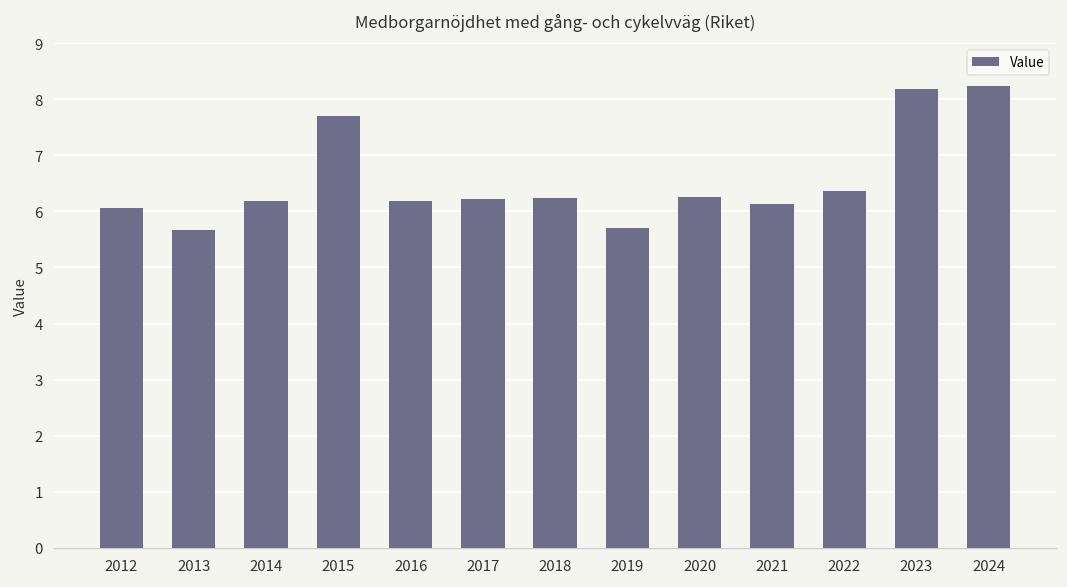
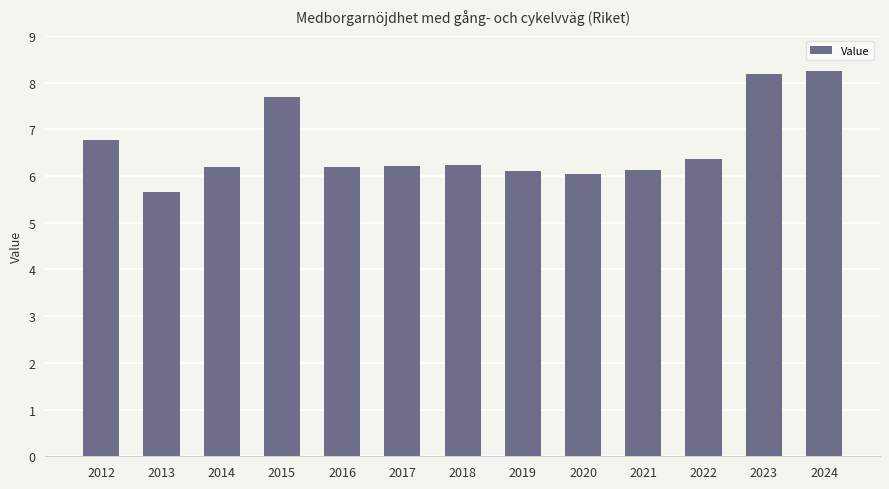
  {
-   "2012": 6.1,
+   "2012": 6.8,
    "2013": 5.7,
    "2014": 6.2,
    "2015": 7.7,
    "2016": 6.2,
    "2017": 6.2,
    "2018": 6.2,
-   "2019": 5.7,
-   "2020": 6.3,
+   "2019": 6.1,
+   "2020": 6.1,
    "2021": 6.1,
    "2022": 6.4,
    "2023": 8.2,
    "2024": 8.2
  }
